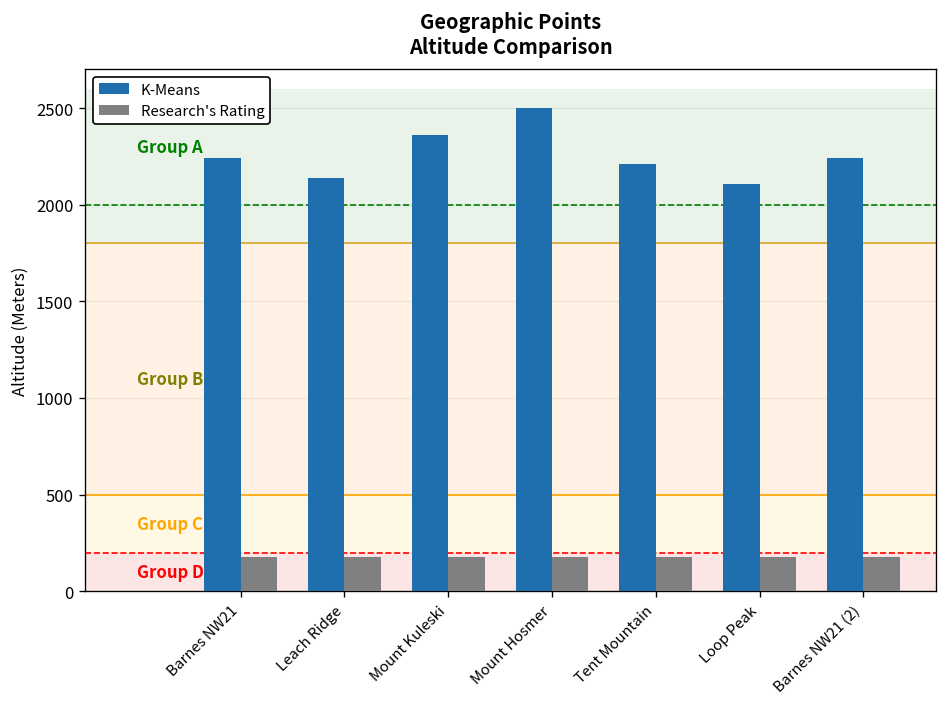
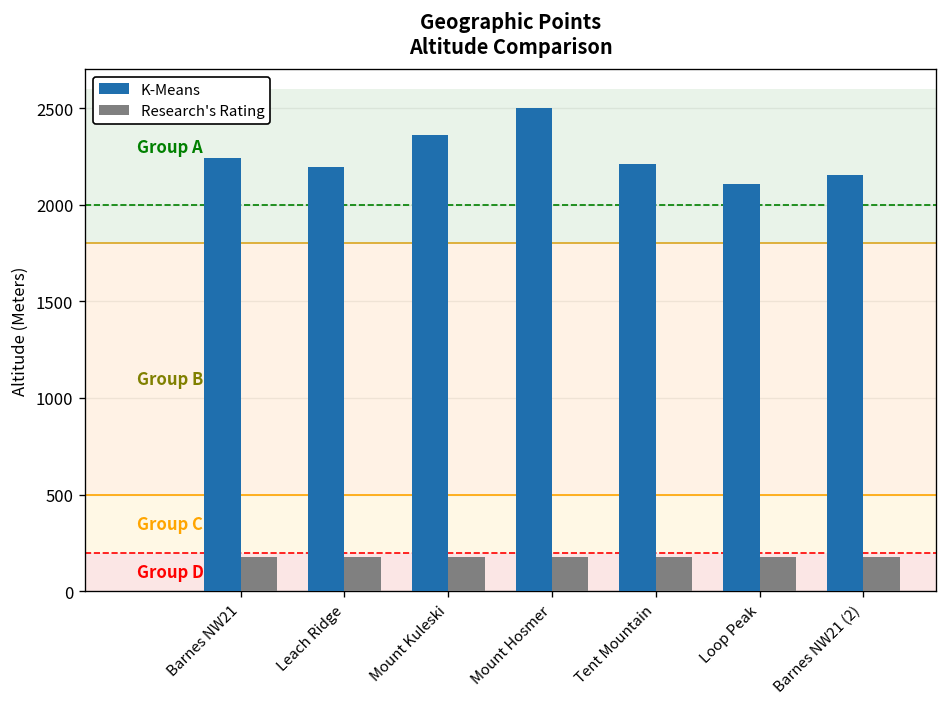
  {
    "K-Means": {
      "Barnes NW21": 2240,
-     "Leach Ridge": 2140,
+     "Leach Ridge": 2200,
      "Mount Kuleski": 2360,
      "Mount Hosmer": 2500,
      "Tent Mountain": 2210,
      "Loop Peak": 2110,
-     "Barnes NW21 (2)": 2240
+     "Barnes NW21 (2)": 2160
    },
    "Research's Rating": {
      "Barnes NW21": 180,
      "Leach Ridge": 180,
      "Mount Kuleski": 180,
      "Mount Hosmer": 180,
      "Tent Mountain": 180,
      "Loop Peak": 180,
      "Barnes NW21 (2)": 180
    }
  }
